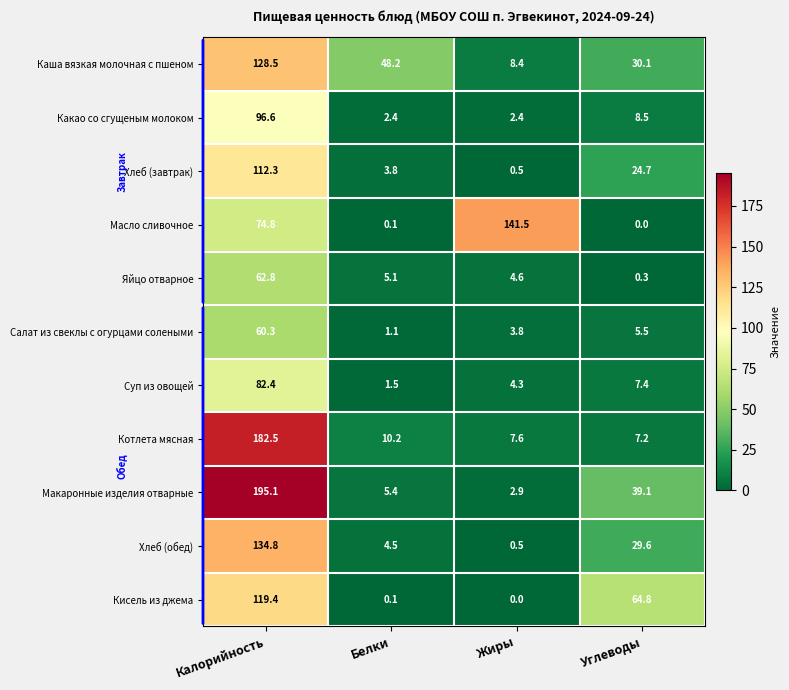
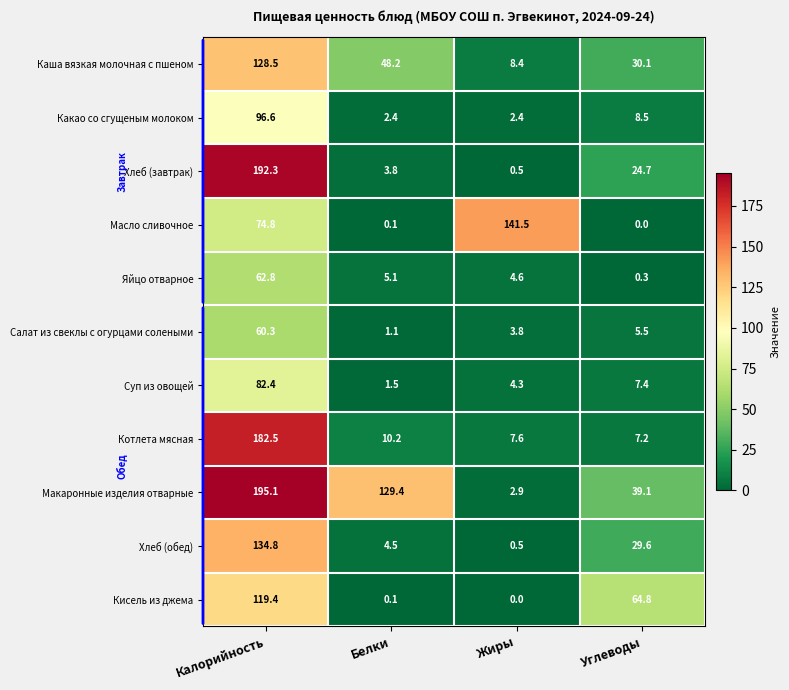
  {
    "Каша вязкая молочная с пшеном": {
      "Калорийность": 128.5,
      "Белки": 48.2,
      "Жиры": 8.4,
      "Углеводы": 30.1
    },
    "Какао со сгущеным молоком": {
      "Калорийность": 96.6,
      "Белки": 2.4,
      "Жиры": 2.4,
      "Углеводы": 8.5
    },
    "Хлеб (завтрак)": {
-     "Калорийность": 112.3,
+     "Калорийность": 192.3,
      "Белки": 3.8,
      "Жиры": 0.5,
      "Углеводы": 24.7
    },
    "Масло сливочное": {
      "Калорийность": 74.8,
      "Белки": 0.1,
      "Жиры": 141.5,
      "Углеводы": 0.0
    },
    "Яйцо отварное": {
      "Калорийность": 62.8,
      "Белки": 5.1,
      "Жиры": 4.6,
      "Углеводы": 0.3
    },
    "Салат из свеклы с огурцами солеными": {
      "Калорийность": 60.3,
      "Белки": 1.1,
      "Жиры": 3.8,
      "Углеводы": 5.5
    },
    "Суп из овощей": {
      "Калорийность": 82.4,
      "Белки": 1.5,
      "Жиры": 4.3,
      "Углеводы": 7.4
    },
    "Котлета мясная": {
      "Калорийность": 182.5,
      "Белки": 10.2,
      "Жиры": 7.6,
      "Углеводы": 7.2
    },
    "Макаронные изделия отварные": {
      "Калорийность": 195.1,
-     "Белки": 5.4,
+     "Белки": 129.4,
      "Жиры": 2.9,
      "Углеводы": 39.1
    },
    "Хлеб (обед)": {
      "Калорийность": 134.8,
      "Белки": 4.5,
      "Жиры": 0.5,
      "Углеводы": 29.6
    },
    "Кисель из джема": {
      "Калорийность": 119.4,
      "Белки": 0.1,
      "Жиры": 0.0,
      "Углеводы": 64.8
    }
  }
